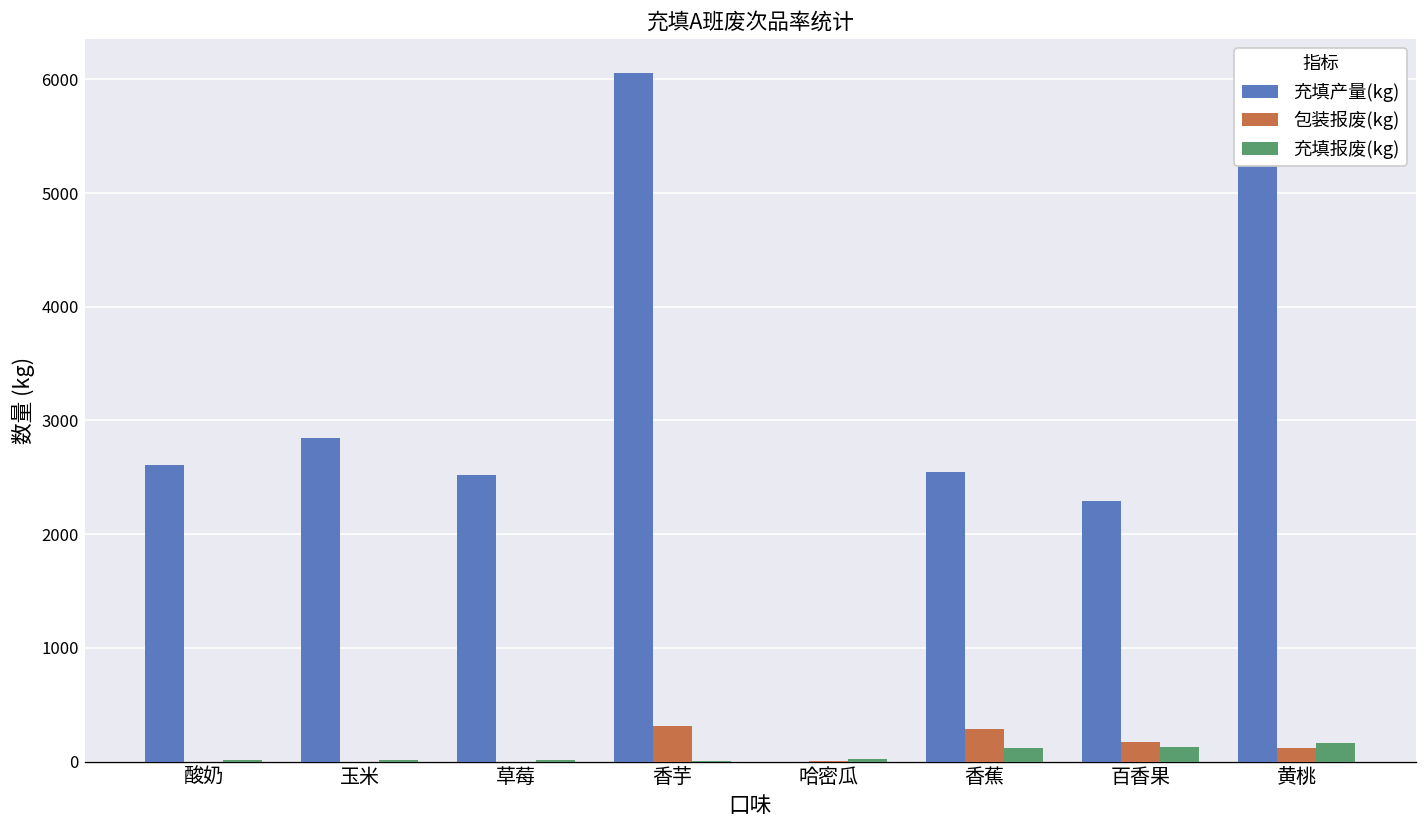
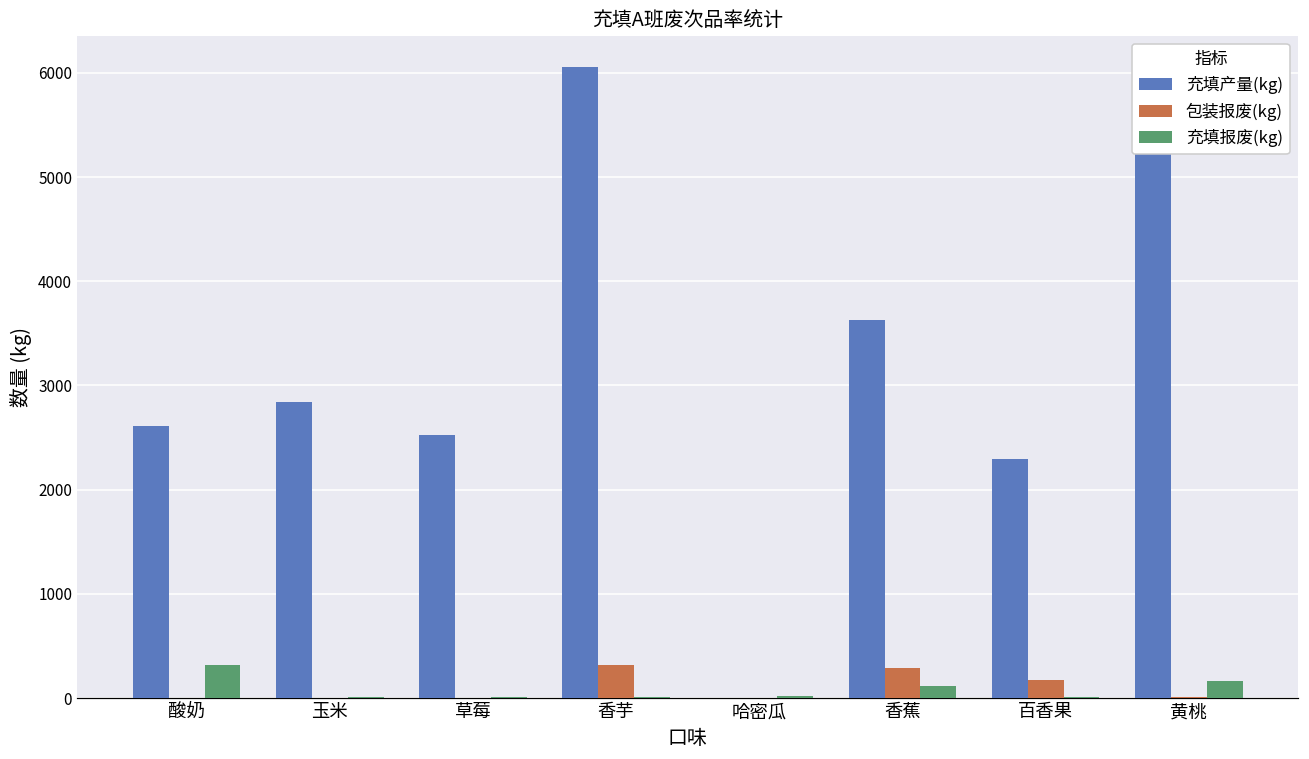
  {
    "充填产量(kg)": {
      "酸奶": 2600,
      "玉米": 2800,
      "草莓": 2500,
      "香芋": 6100,
      "哈密瓜": 0,
-     "香蕉": 2500,
+     "香蕉": 3600,
      "百香果": 2300
    },
    "包装报废(kg)": {
      "酸奶": 0,
      "玉米": 0,
      "草莓": 0,
      "香芋": 300,
      "香蕉": 300,
      "百香果": 200,
-     "黄桃": 100
+     "黄桃": 0
    },
    "充填报废(kg)": {
-     "酸奶": 0,
+     "酸奶": 300,
      "香蕉": 100,
-     "百香果": 100,
+     "百香果": 0,
      "黄桃": 200
    }
  }
